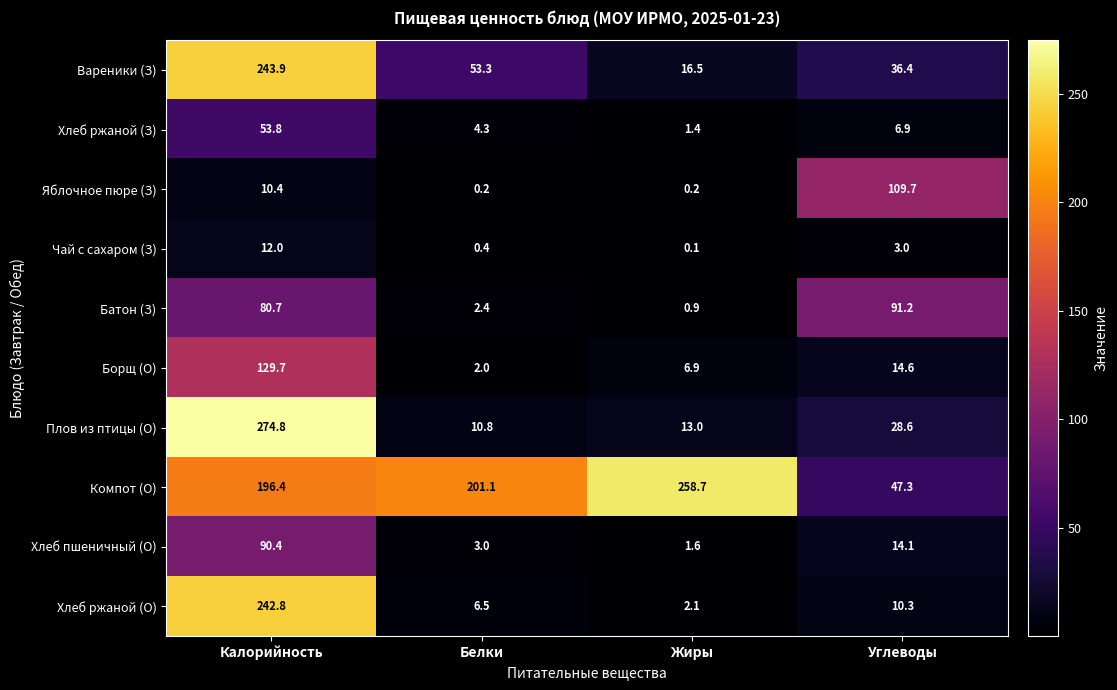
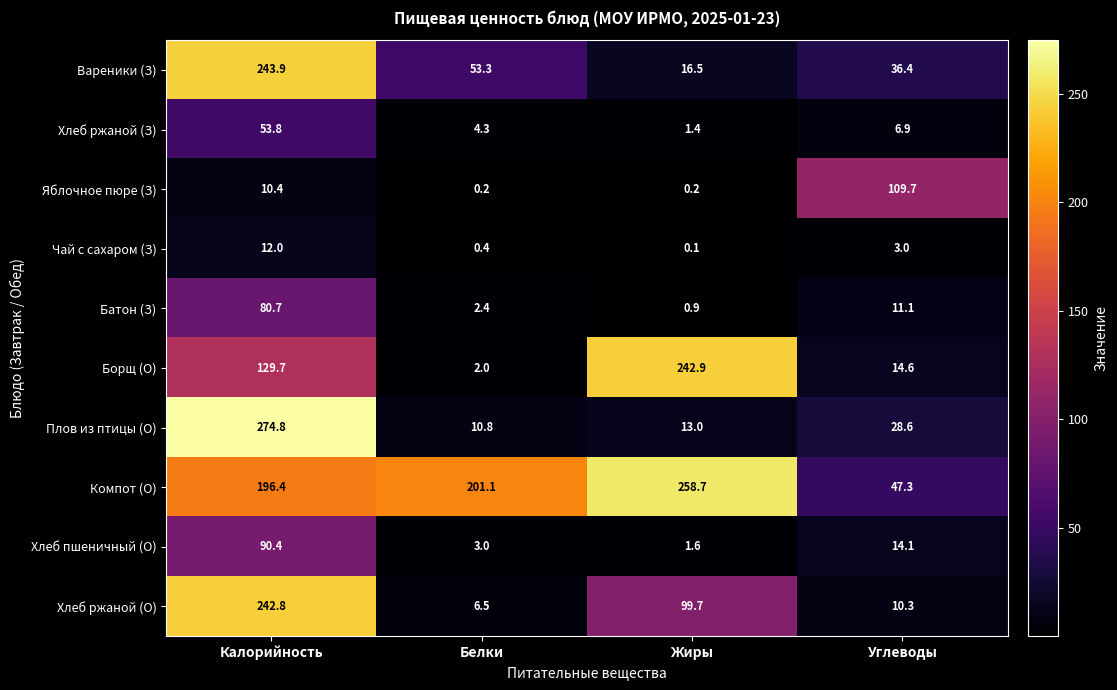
  {
    "Вареники (З)": {
      "Калорийность": 243.9,
      "Белки": 53.3,
      "Жиры": 16.5,
      "Углеводы": 36.4
    },
    "Хлеб ржаной (З)": {
      "Калорийность": 53.8,
      "Белки": 4.3,
      "Жиры": 1.4,
      "Углеводы": 6.9
    },
    "Яблочное пюре (З)": {
      "Калорийность": 10.4,
      "Белки": 0.2,
      "Жиры": 0.2,
      "Углеводы": 109.7
    },
    "Чай с сахаром (З)": {
      "Калорийность": 12.0,
      "Белки": 0.4,
      "Жиры": 0.1,
      "Углеводы": 3.0
    },
    "Батон (З)": {
      "Калорийность": 80.7,
      "Белки": 2.4,
      "Жиры": 0.9,
-     "Углеводы": 91.2
+     "Углеводы": 11.1
    },
    "Борщ (О)": {
      "Калорийность": 129.7,
      "Белки": 2.0,
-     "Жиры": 6.9,
+     "Жиры": 242.9,
      "Углеводы": 14.6
    },
    "Плов из птицы (О)": {
      "Калорийность": 274.8,
      "Белки": 10.8,
      "Жиры": 13.0,
      "Углеводы": 28.6
    },
    "Компот (О)": {
      "Калорийность": 196.4,
      "Белки": 201.1,
      "Жиры": 258.7,
      "Углеводы": 47.3
    },
    "Хлеб пшеничный (О)": {
      "Калорийность": 90.4,
      "Белки": 3.0,
      "Жиры": 1.6,
      "Углеводы": 14.1
    },
    "Хлеб ржаной (О)": {
      "Калорийность": 242.8,
      "Белки": 6.5,
-     "Жиры": 2.1,
+     "Жиры": 99.7,
      "Углеводы": 10.3
    }
  }
